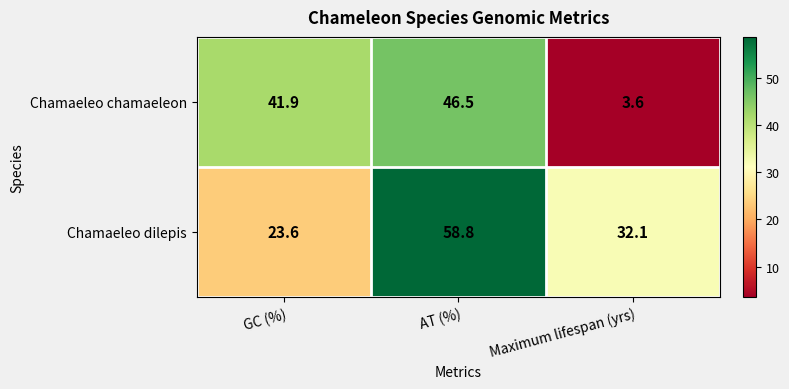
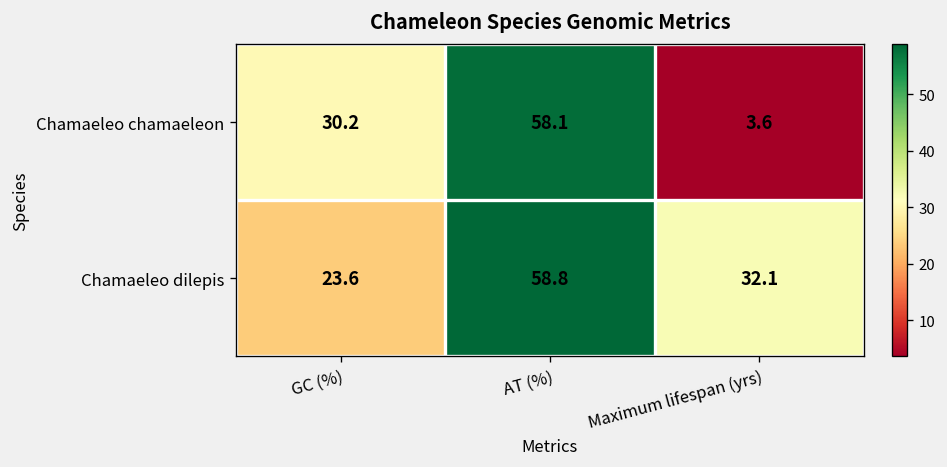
  {
    "Chamaeleo chamaeleon": {
-     "GC (%)": 41.9,
-     "AT (%)": 46.5,
+     "GC (%)": 30.2,
+     "AT (%)": 58.1,
      "Maximum lifespan (yrs)": 3.6
    },
    "Chamaeleo dilepis": {
      "GC (%)": 23.6,
      "AT (%)": 58.8,
      "Maximum lifespan (yrs)": 32.1
    }
  }
